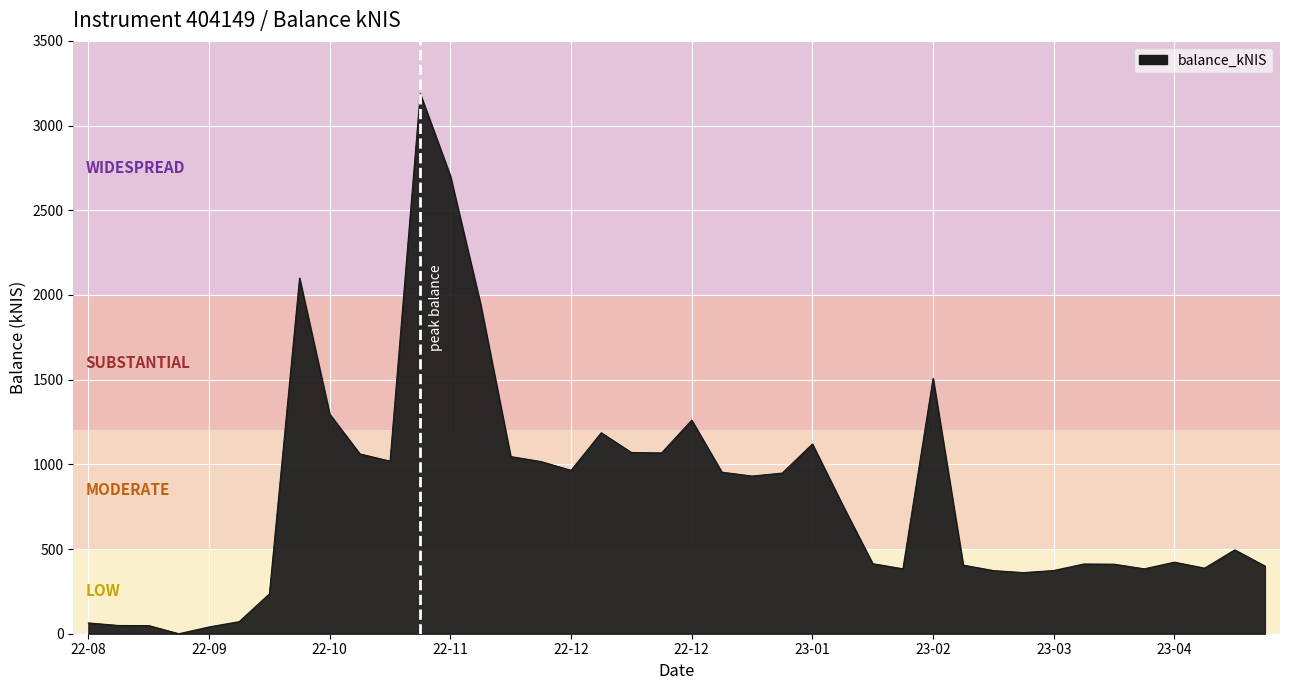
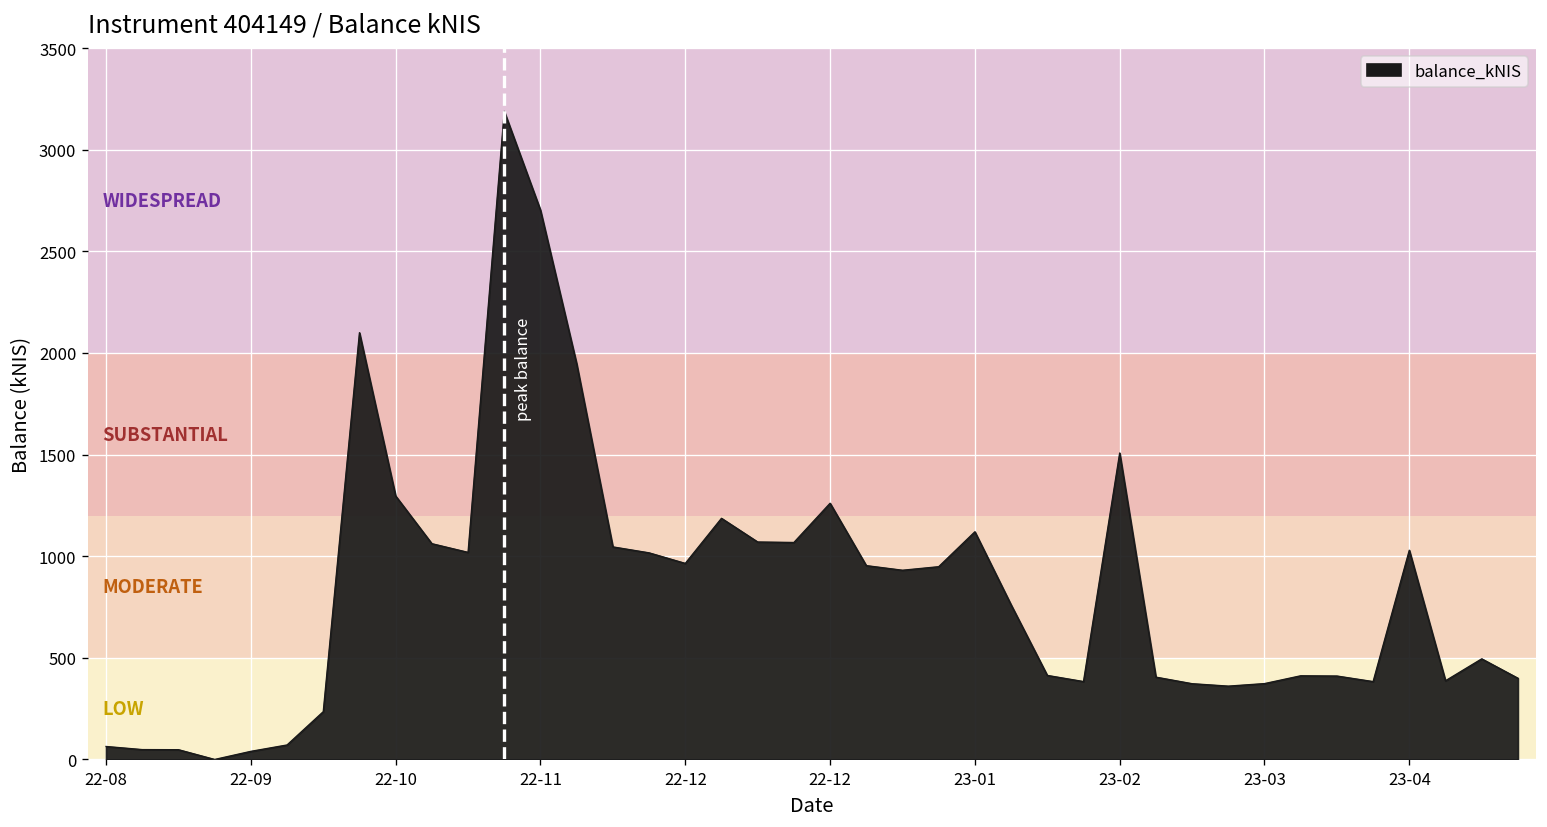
  {
    "22-08": 60,
    "22-09": 40,
    "22-10": 1300,
    "22-11": 2700,
    "23-01": 1120,
    "23-02": 1510,
    "23-03": 370,
-   "23-04": 420
+   "23-04": 1030
  }
